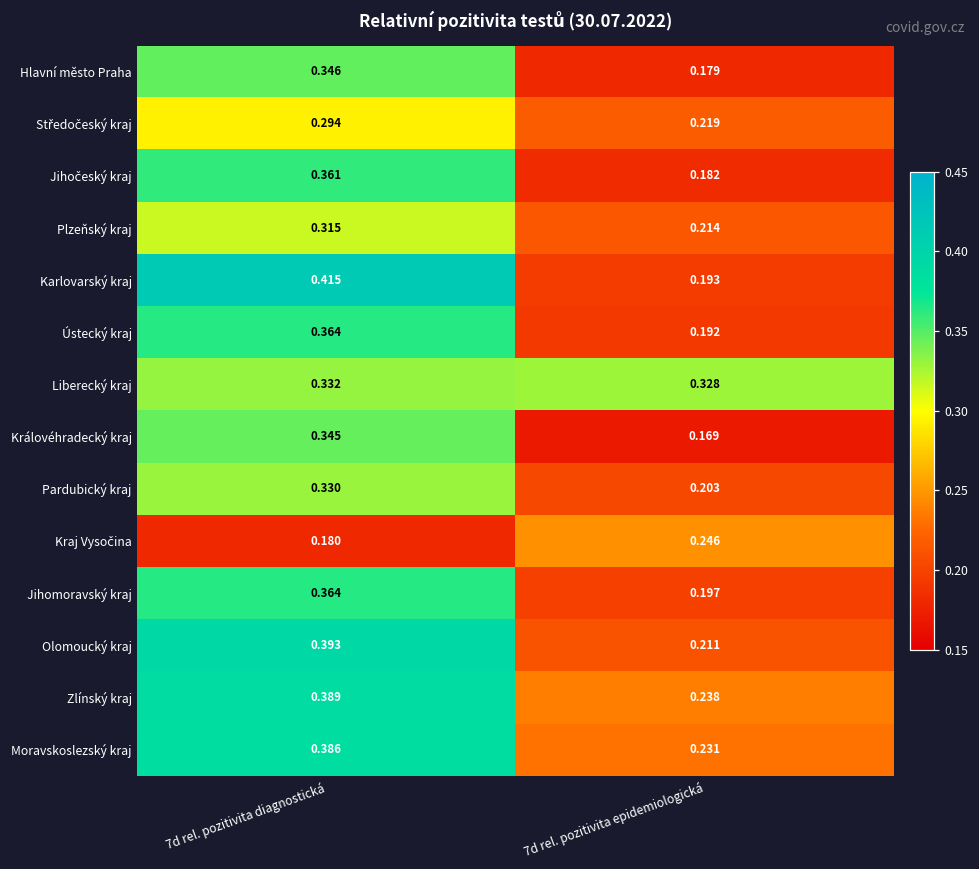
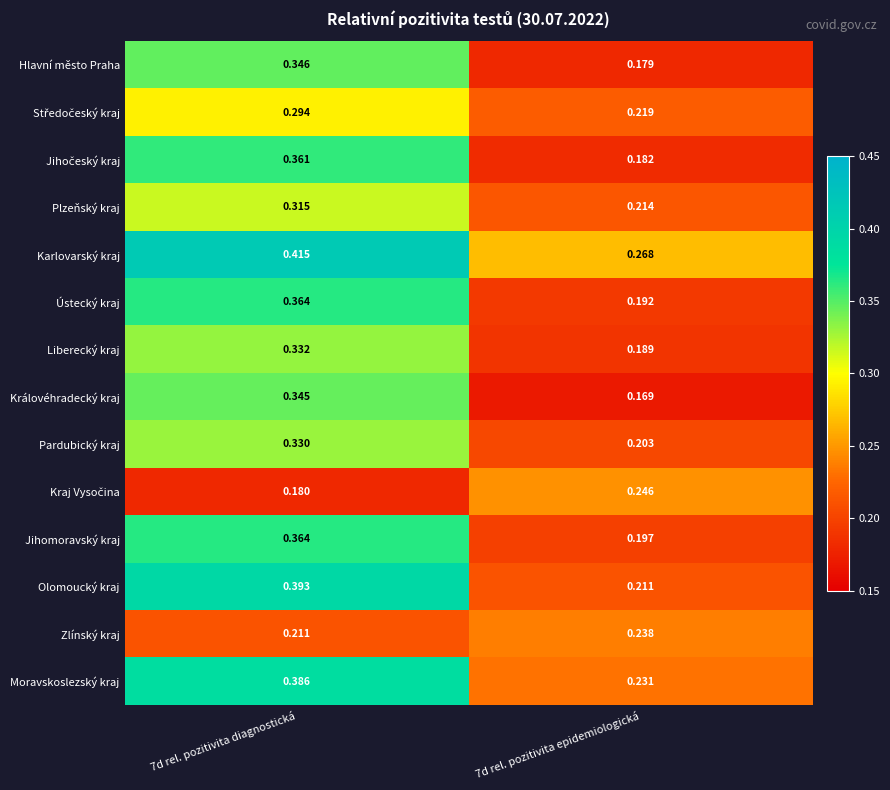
  {
    "Hlavní město Praha": {
      "7d rel. pozitivita diagnostická": 0.346,
      "7d rel. pozitivita epidemiologická": 0.179
    },
    "Středočeský kraj": {
      "7d rel. pozitivita diagnostická": 0.294,
      "7d rel. pozitivita epidemiologická": 0.219
    },
    "Jihočeský kraj": {
      "7d rel. pozitivita diagnostická": 0.361,
      "7d rel. pozitivita epidemiologická": 0.182
    },
    "Plzeňský kraj": {
      "7d rel. pozitivita diagnostická": 0.315,
      "7d rel. pozitivita epidemiologická": 0.214
    },
    "Karlovarský kraj": {
      "7d rel. pozitivita diagnostická": 0.415,
-     "7d rel. pozitivita epidemiologická": 0.193
+     "7d rel. pozitivita epidemiologická": 0.268
    },
    "Ústecký kraj": {
      "7d rel. pozitivita diagnostická": 0.364,
      "7d rel. pozitivita epidemiologická": 0.192
    },
    "Liberecký kraj": {
      "7d rel. pozitivita diagnostická": 0.332,
-     "7d rel. pozitivita epidemiologická": 0.328
+     "7d rel. pozitivita epidemiologická": 0.189
    },
    "Královéhradecký kraj": {
      "7d rel. pozitivita diagnostická": 0.345,
      "7d rel. pozitivita epidemiologická": 0.169
    },
    "Pardubický kraj": {
      "7d rel. pozitivita diagnostická": 0.330,
      "7d rel. pozitivita epidemiologická": 0.203
    },
    "Kraj Vysočina": {
      "7d rel. pozitivita diagnostická": 0.180,
      "7d rel. pozitivita epidemiologická": 0.246
    },
    "Jihomoravský kraj": {
      "7d rel. pozitivita diagnostická": 0.364,
      "7d rel. pozitivita epidemiologická": 0.197
    },
    "Olomoucký kraj": {
      "7d rel. pozitivita diagnostická": 0.393,
      "7d rel. pozitivita epidemiologická": 0.211
    },
    "Zlínský kraj": {
-     "7d rel. pozitivita diagnostická": 0.389,
+     "7d rel. pozitivita diagnostická": 0.211,
      "7d rel. pozitivita epidemiologická": 0.238
    },
    "Moravskoslezský kraj": {
      "7d rel. pozitivita diagnostická": 0.386,
      "7d rel. pozitivita epidemiologická": 0.231
    }
  }
